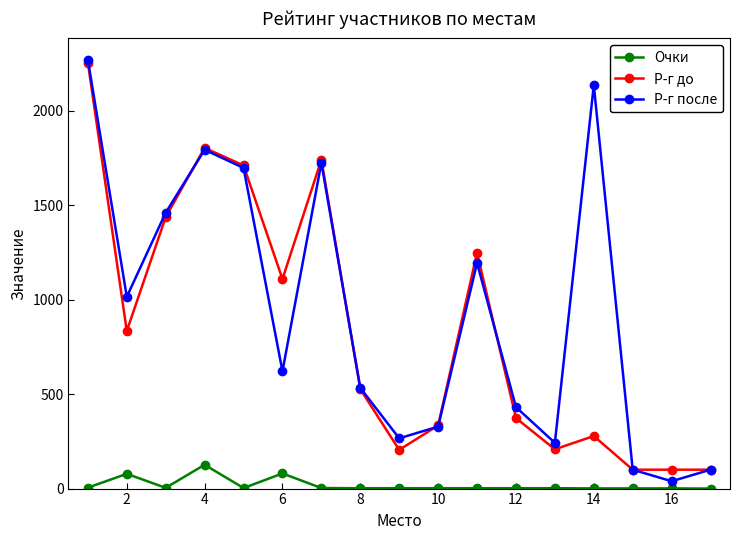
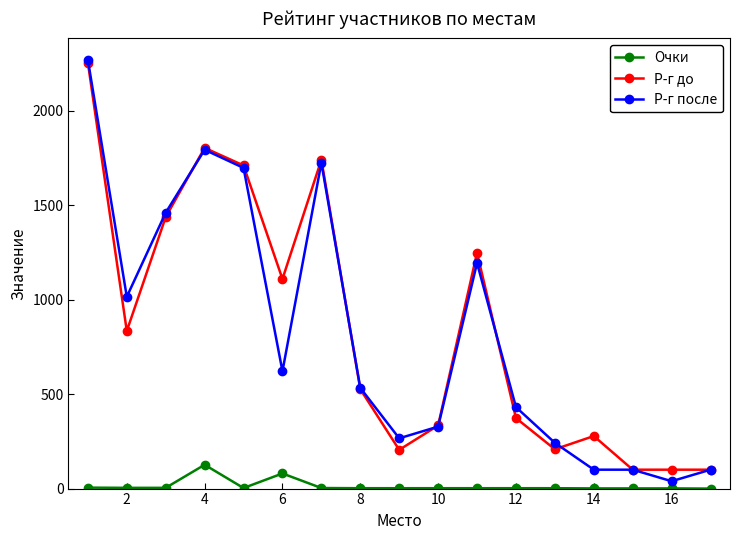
  {
    "Очки": {
-     "2": 80,
+     "2": 0,
      "4": 130,
      "6": 80,
      "8": 0,
      "10": 0,
      "12": 0,
      "14": 0,
      "16": 0
    },
    "Р-г до": {
      "2": 830,
      "6": 1110,
      "12": 370,
      "14": 280,
      "16": 100
    },
    "Р-г после": {
      "2": 1020,
      "6": 620,
      "12": 430,
-     "14": 2140,
+     "14": 100,
      "16": 40
    }
  }
